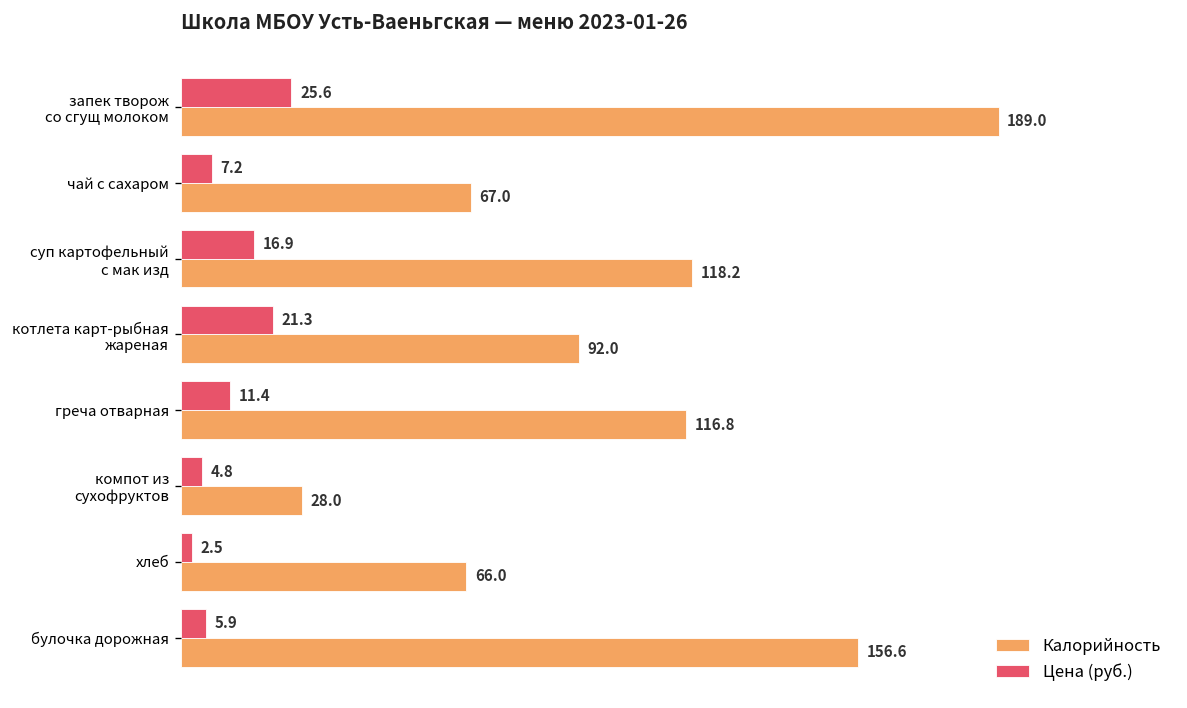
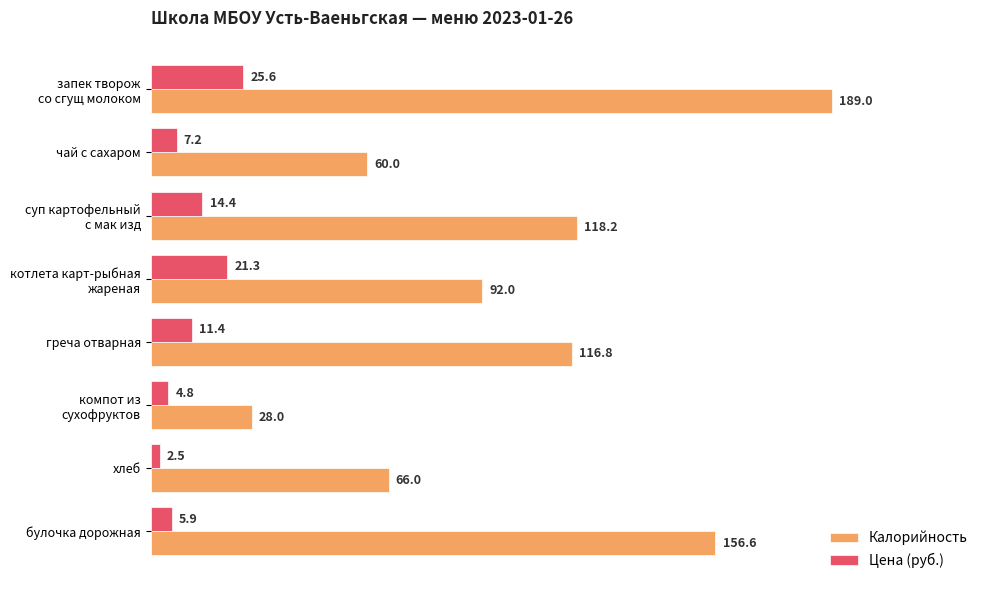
  {
    "Калорийность": {
      "запек творож со сгущ молоком": 189.0,
-     "чай с сахаром": 67.0,
+     "чай с сахаром": 60.0,
      "суп картофельный с мак изд": 118.2,
      "котлета карт-рыбная жареная": 92.0,
      "греча отварная": 116.8,
      "компот из сухофруктов": 28.0,
      "хлеб": 66.0,
      "булочка дорожная": 156.6
    },
    "Цена (руб.)": {
      "запек творож со сгущ молоком": 25.6,
      "чай с сахаром": 7.2,
-     "суп картофельный с мак изд": 16.9,
+     "суп картофельный с мак изд": 14.4,
      "котлета карт-рыбная жареная": 21.3,
      "греча отварная": 11.4,
      "компот из сухофруктов": 4.8,
      "хлеб": 2.5,
      "булочка дорожная": 5.9
    }
  }
